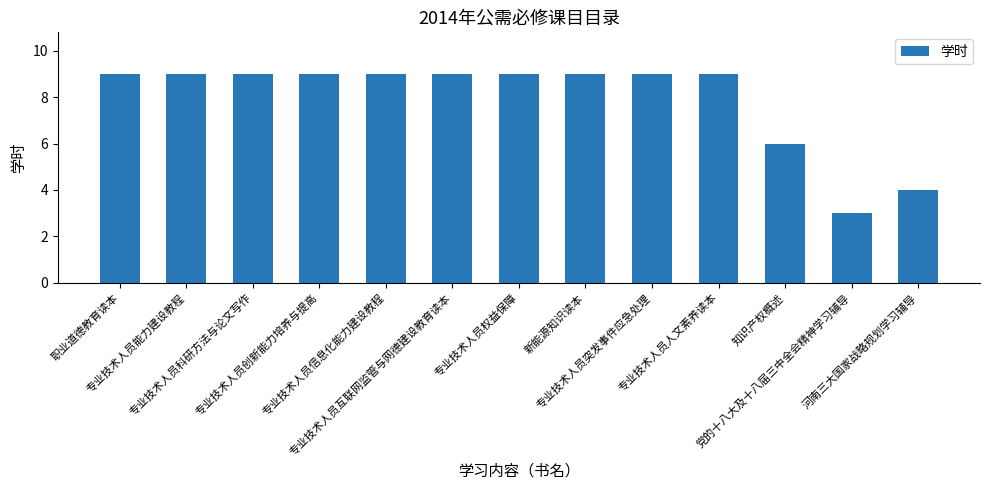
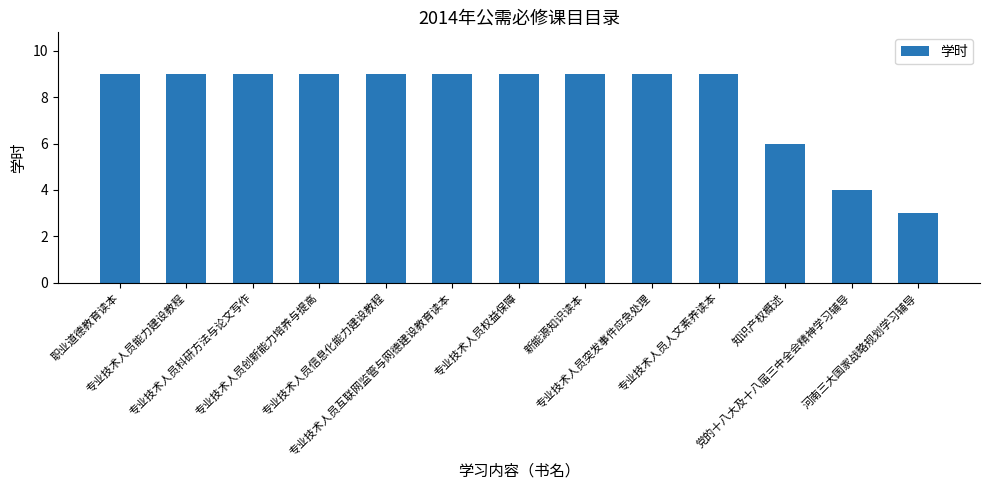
  {
    "职业道德教育读本": 9,
    "专业技术人员能力建设教程": 9,
    "专业技术人员科研方法与论文写作": 9,
    "专业技术人员创新能力培养与提高": 9,
    "专业技术人员信息化能力建设教程": 9,
    "专业技术人员互联网监管与网德建设教育读本": 9,
    "专业技术人员权益保障": 9,
    "新能源知识读本": 9,
    "专业技术人员突发事件应急处理": 9,
    "专业技术人员人文素养读本": 9,
    "知识产权概述": 6,
-   "党的十八大及十八届三中全会精神学习辅导": 3,
-   "河南三大国家战略规划学习辅导": 4
+   "党的十八大及十八届三中全会精神学习辅导": 4,
+   "河南三大国家战略规划学习辅导": 3
  }
